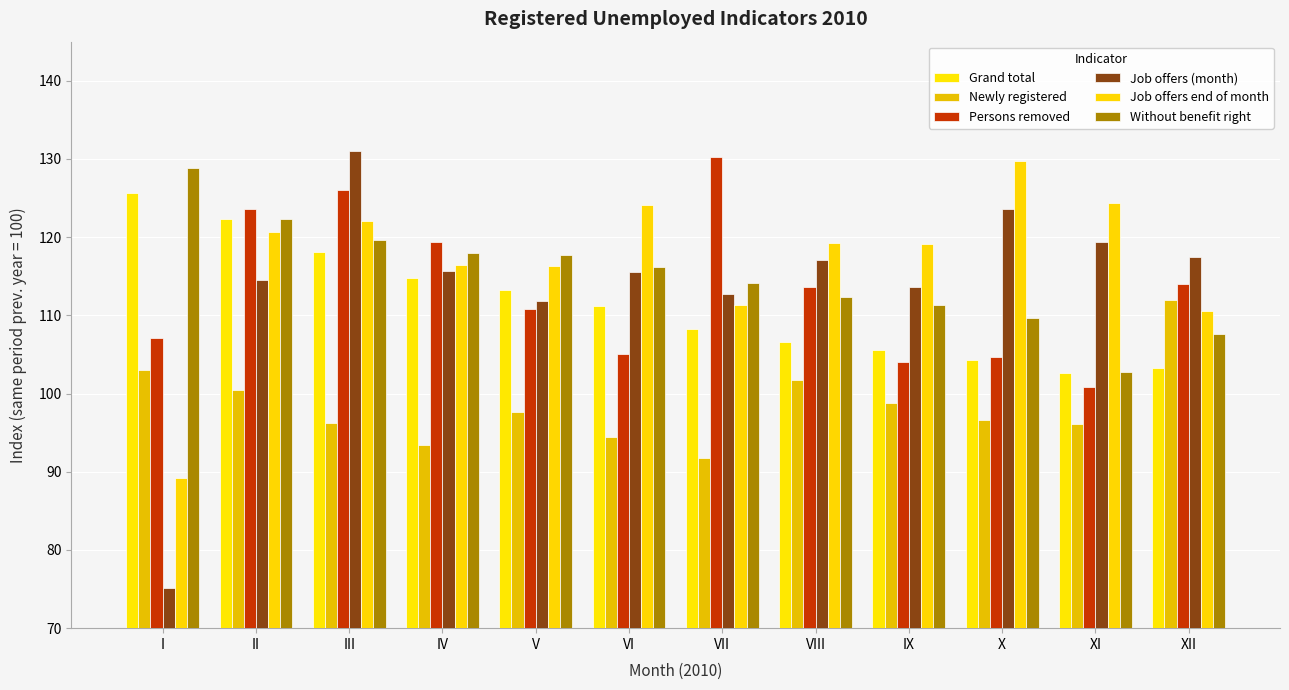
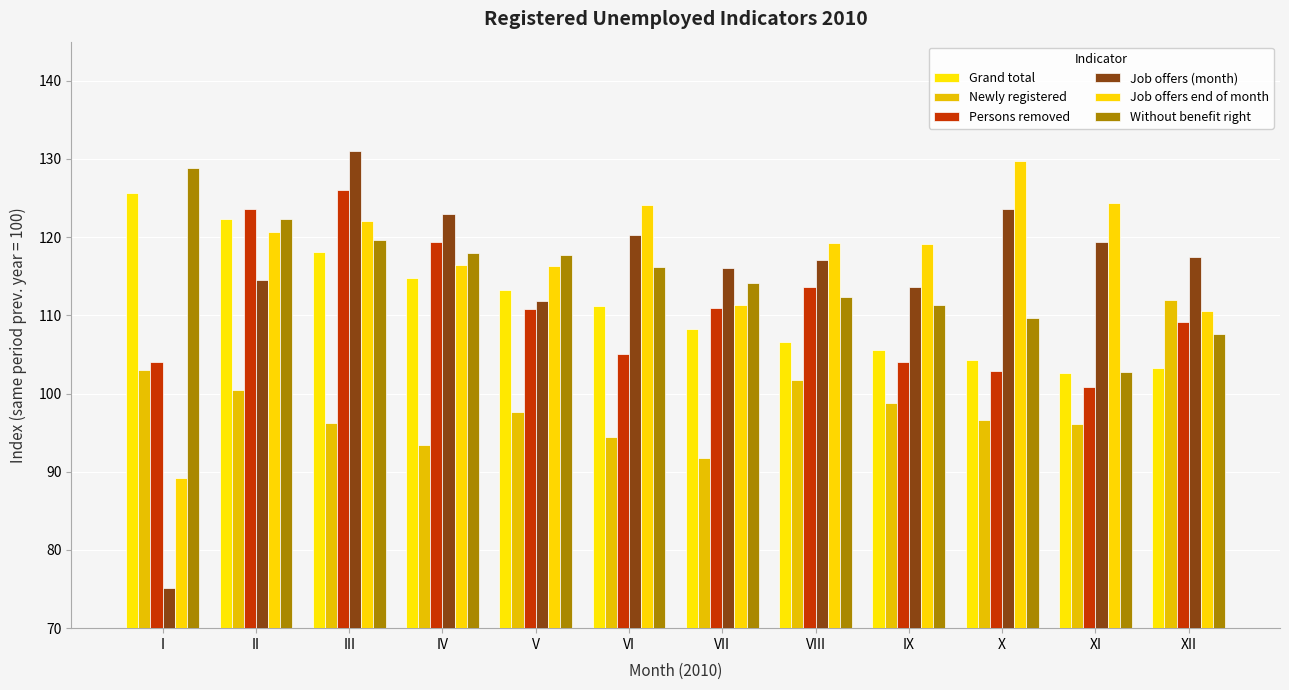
  {
    "Persons removed": {
-     "I": 107,
+     "I": 104,
      "II": 124,
      "III": 126,
      "IV": 119,
      "V": 111,
      "VI": 105,
-     "VII": 130,
+     "VII": 111,
      "VIII": 114,
      "IX": 104,
-     "X": 105,
+     "X": 103,
      "XI": 101,
-     "XII": 114
+     "XII": 109
    },
    "Job offers (month)": {
      "I": 75,
      "II": 115,
      "III": 131,
-     "IV": 116,
+     "IV": 123,
      "V": 112,
-     "VI": 116,
-     "VII": 113,
+     "VI": 120,
+     "VII": 116,
      "VIII": 117,
      "IX": 114,
      "X": 124,
      "XI": 119,
      "XII": 118
    },
    "Without benefit right": {
      "I": 129,
      "II": 122,
      "III": 120,
      "IV": 118,
      "V": 118,
      "VI": 116,
      "VII": 114,
      "VIII": 112,
      "IX": 111,
      "X": 110,
      "XI": 103,
      "XII": 108
    }
  }
